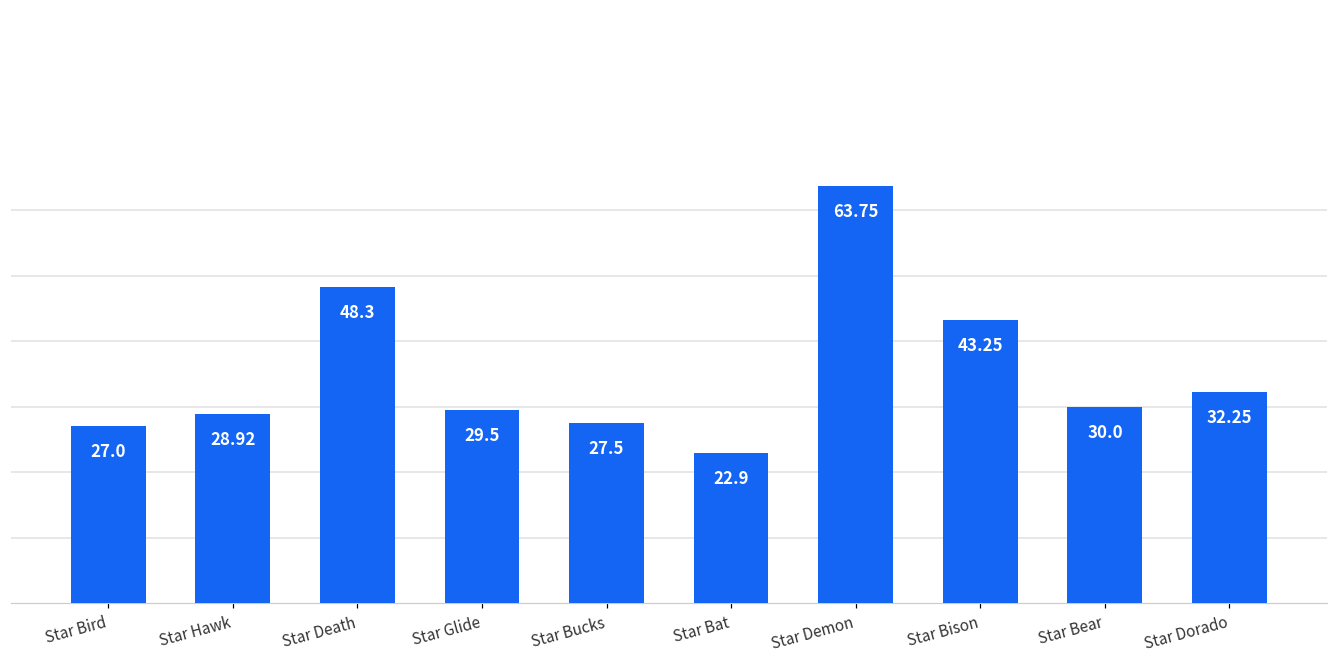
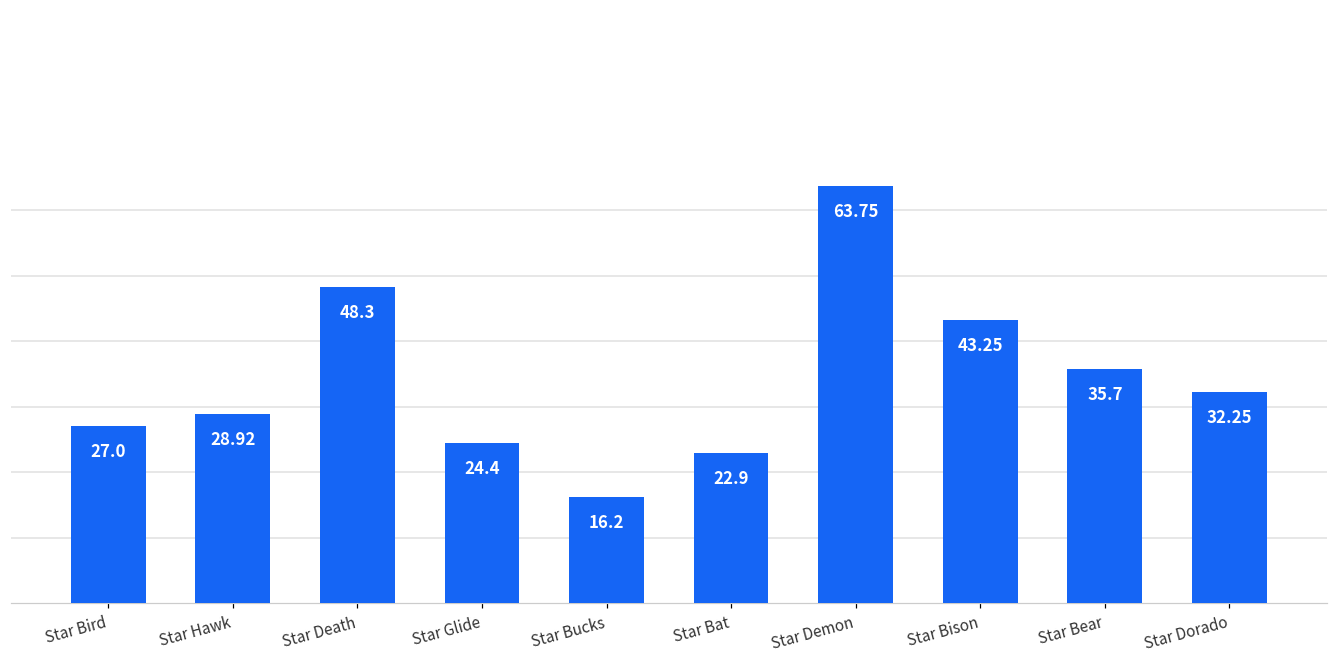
  {
    "Star Bird": 27.0,
    "Star Hawk": 28.92,
    "Star Death": 48.3,
-   "Star Glide": 29.5,
-   "Star Bucks": 27.5,
+   "Star Glide": 24.4,
+   "Star Bucks": 16.2,
    "Star Bat": 22.9,
    "Star Demon": 63.75,
    "Star Bison": 43.25,
-   "Star Bear": 30.0,
+   "Star Bear": 35.7,
    "Star Dorado": 32.25
  }
